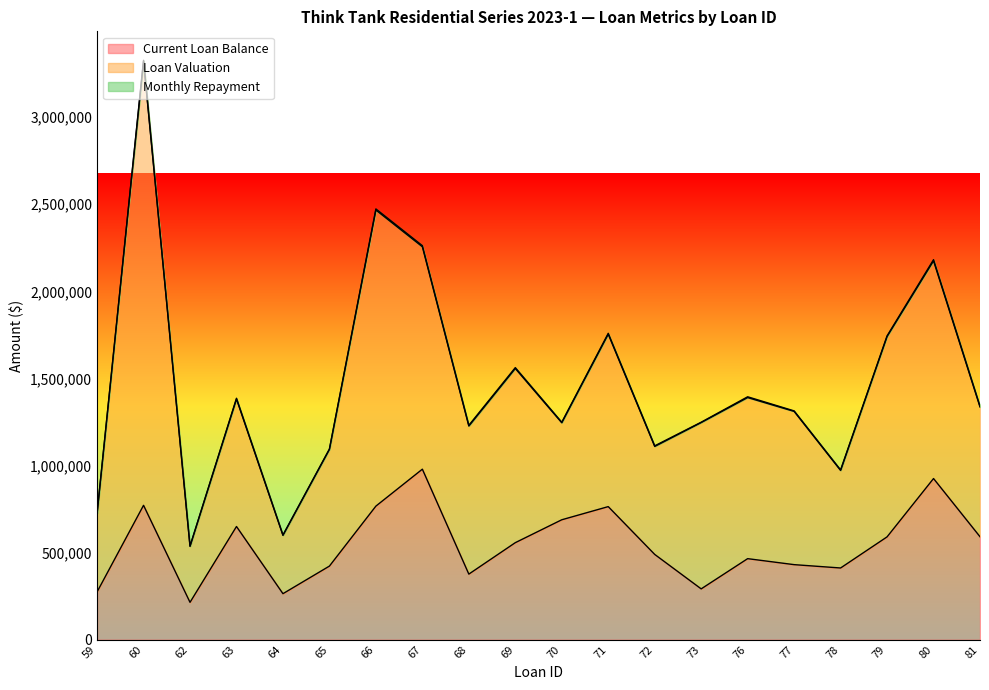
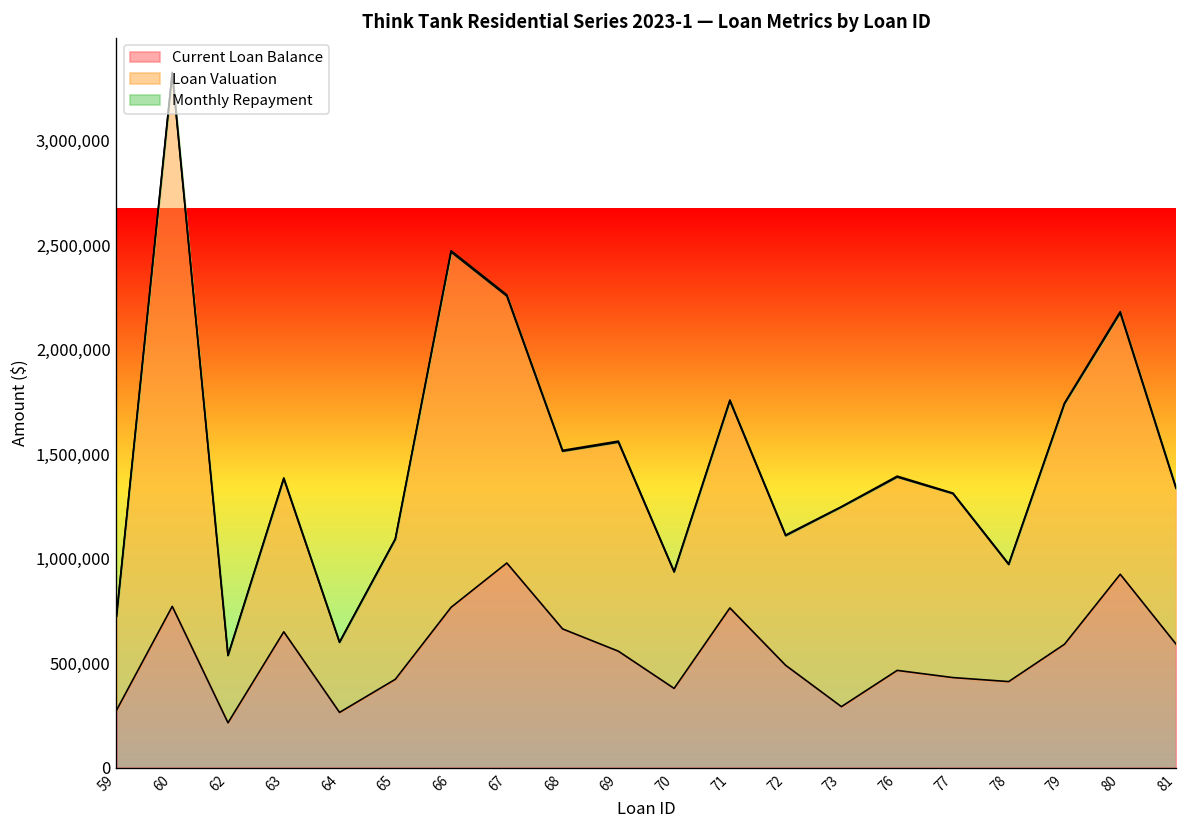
  {
    "Current Loan Balance": {
      "59": "270,000",
      "60": "770,000",
      "62": "210,000",
      "63": "650,000",
      "64": "260,000",
      "65": "420,000",
      "66": "770,000",
      "67": "980,000",
-     "68": "380,000",
+     "68": "660,000",
      "69": "560,000",
-     "70": "690,000",
+     "70": "380,000",
      "71": "760,000",
      "72": "490,000",
      "73": "290,000",
      "76": "470,000",
      "77": "430,000",
      "78": "410,000",
      "79": "590,000",
      "80": "930,000",
      "81": "590,000"
    }
  }
